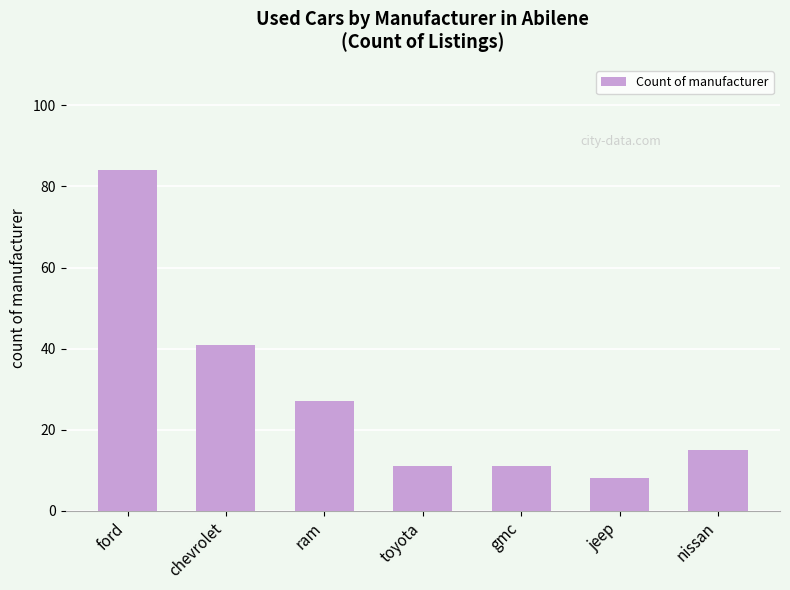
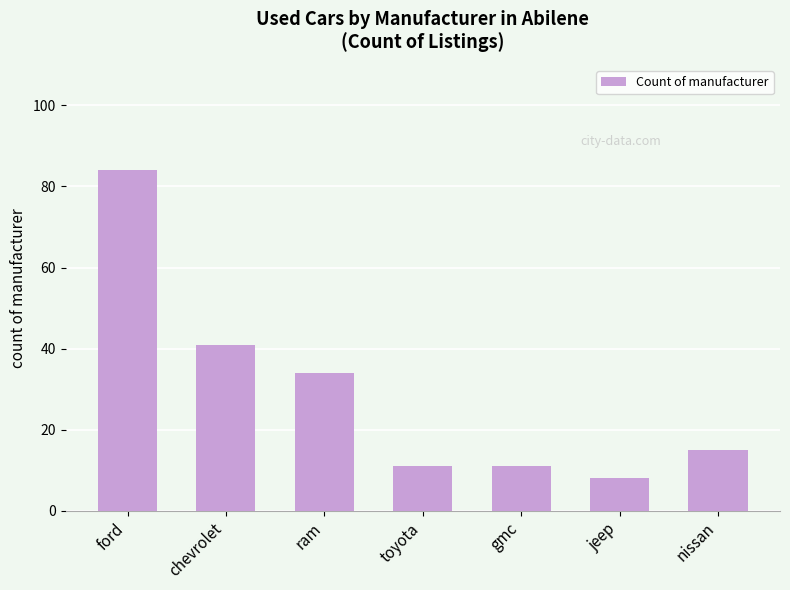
  {
    "ford": 84,
    "chevrolet": 41,
-   "ram": 27,
+   "ram": 34,
    "toyota": 11,
    "gmc": 11,
    "jeep": 8,
    "nissan": 15
  }
